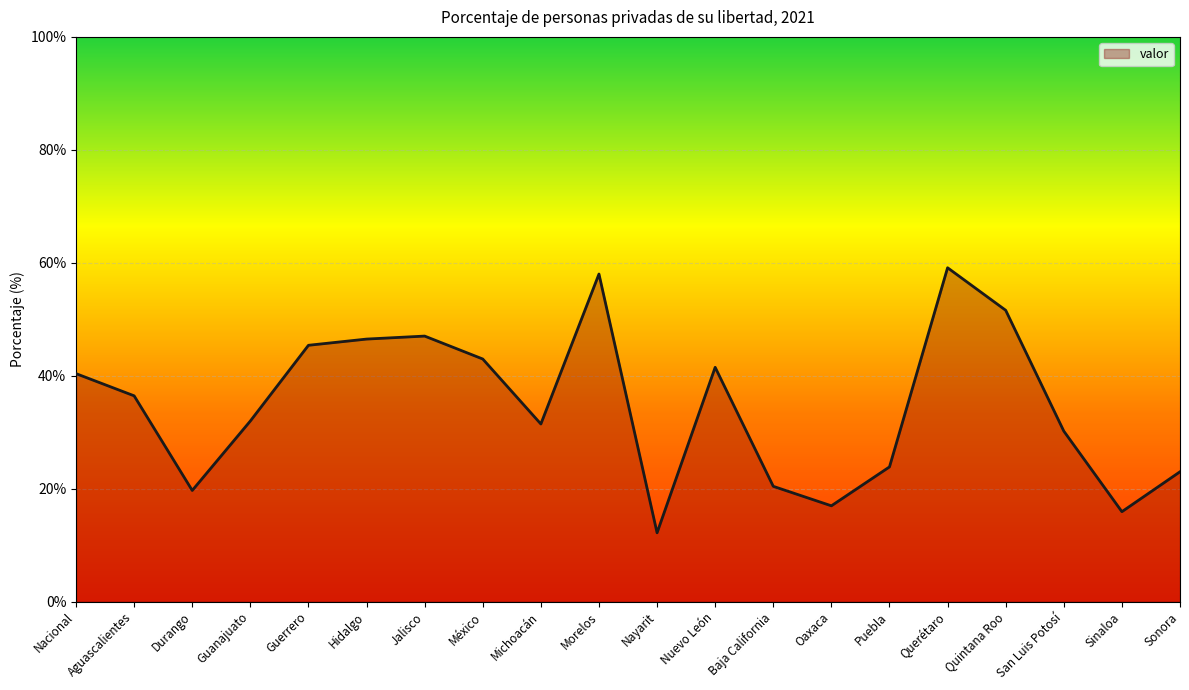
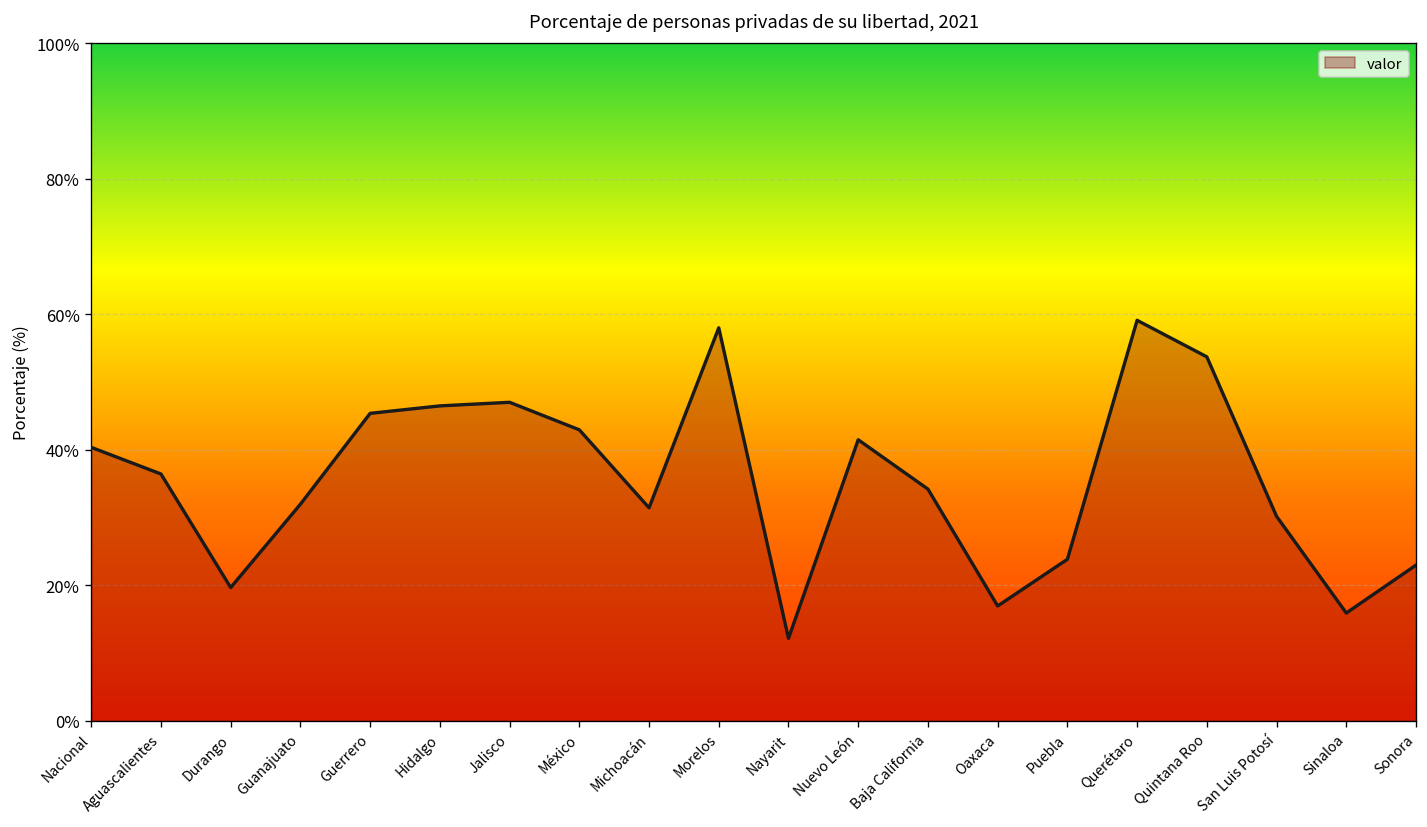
  {
    "Nacional": "40%",
    "Aguascalientes": "36%",
    "Durango": "20%",
    "Guanajuato": "32%",
    "Guerrero": "45%",
    "Hidalgo": "46%",
    "Jalisco": "47%",
    "México": "43%",
    "Michoacán": "31%",
    "Morelos": "58%",
    "Nayarit": "12%",
    "Nuevo León": "41%",
-   "Baja California": "20%",
+   "Baja California": "34%",
    "Oaxaca": "17%",
    "Puebla": "24%",
    "Querétaro": "59%",
-   "Quintana Roo": "52%",
+   "Quintana Roo": "54%",
    "San Luis Potosí": "30%",
    "Sinaloa": "16%",
    "Sonora": "23%"
  }
